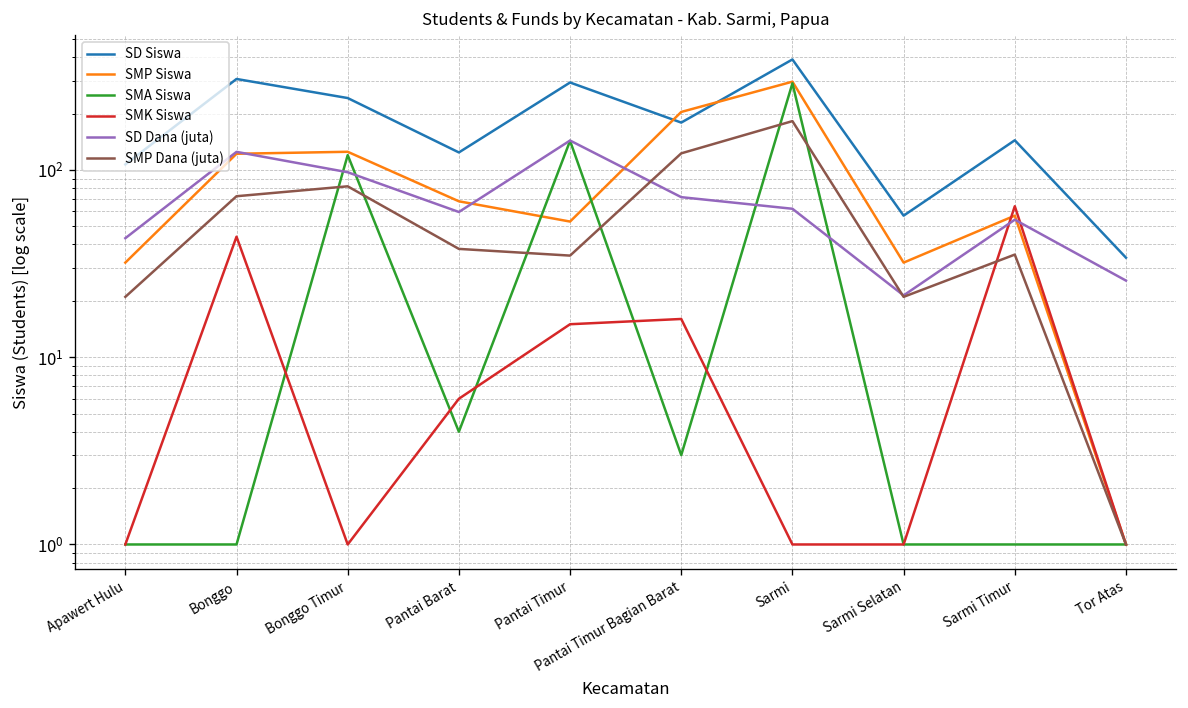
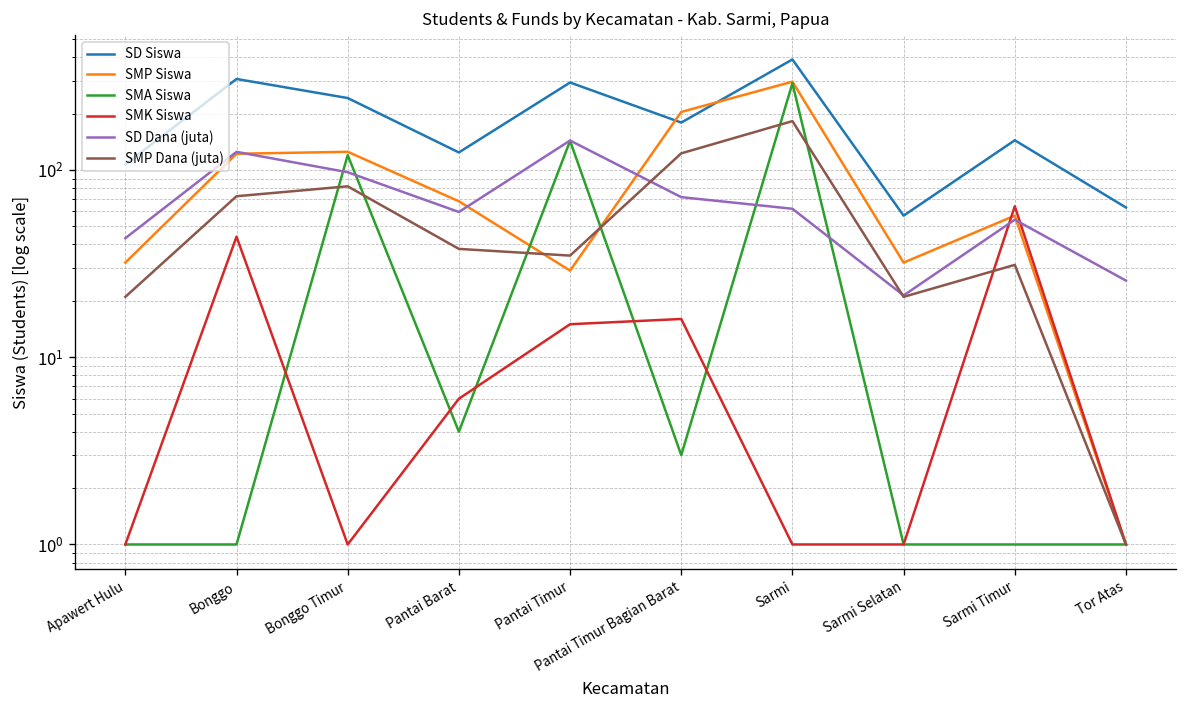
  {
    "SD Siswa": {
      "Apawert Hulu": 110,
      "Bonggo": 310,
      "Bonggo Timur": 240,
      "Pantai Barat": 120,
      "Pantai Timur": 290,
      "Pantai Timur Bagian Barat": 180,
      "Sarmi": 390,
      "Sarmi Selatan": 57,
      "Sarmi Timur": 140,
-     "Tor Atas": 34
+     "Tor Atas": 63
    },
    "SMP Siswa": {
      "Apawert Hulu": 32,
      "Bonggo Timur": 130,
      "Pantai Barat": 70,
-     "Pantai Timur": 53,
+     "Pantai Timur": 29,
      "Pantai Timur Bagian Barat": 200,
      "Sarmi Selatan": 32,
      "Sarmi Timur": 57
    },
    "SMA Siswa": {
      "Bonggo": 1,
      "Bonggo Timur": 120,
      "Pantai Barat": 4,
      "Pantai Timur Bagian Barat": 3,
      "Sarmi Timur": 1
    },
    "SMK Siswa": {
      "Bonggo": 44,
      "Bonggo Timur": 1,
      "Pantai Barat": 6,
      "Pantai Timur": 15,
      "Pantai Timur Bagian Barat": 16,
      "Sarmi": 1,
      "Sarmi Timur": 64
    },
    "SD Dana (juta)": {
      "Apawert Hulu": 43,
      "Bonggo Timur": 100,
      "Pantai Barat": 60,
      "Pantai Timur Bagian Barat": 70,
      "Sarmi": 62,
      "Sarmi Timur": 54,
      "Tor Atas": 26
    },
    "SMP Dana (juta)": {
      "Apawert Hulu": 21,
      "Bonggo": 70,
      "Bonggo Timur": 80,
      "Pantai Barat": 38,
      "Pantai Timur": 35,
      "Pantai Timur Bagian Barat": 120,
      "Sarmi": 180,
-     "Sarmi Timur": 35
+     "Sarmi Timur": 31
    }
  }
